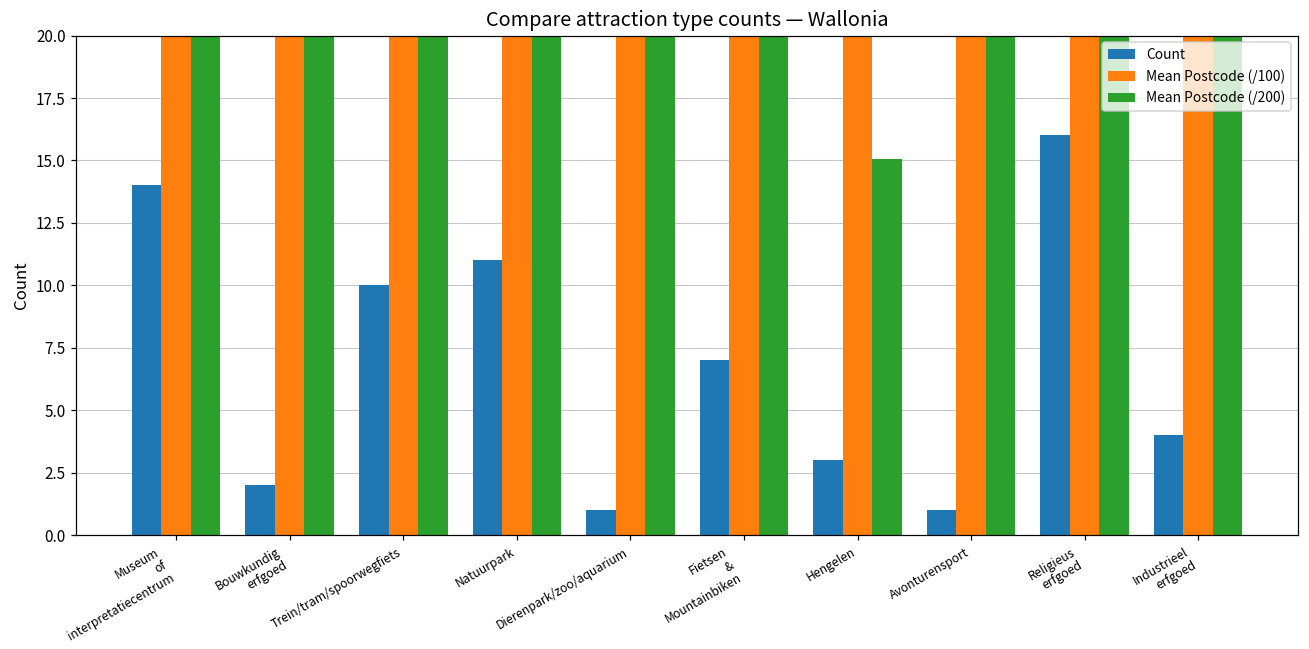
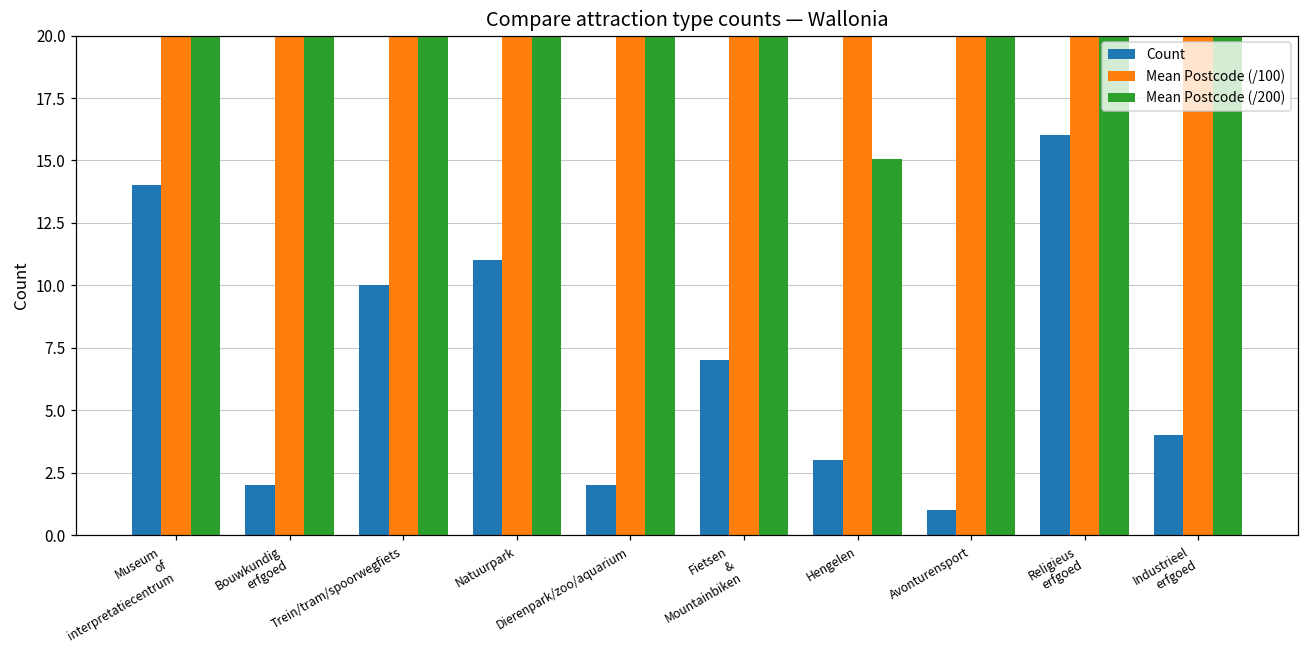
  {
    "Count": {
      "Museum of interpretatiecentrum": 14,
      "Bouwkundig erfgoed": 2,
      "Trein/tram/spoorwegfiets": 10,
      "Natuurpark": 11,
-     "Dierenpark/zoo/aquarium": 1,
+     "Dierenpark/zoo/aquarium": 2,
      "Fietsen & Mountainbiken": 7,
      "Hengelen": 3,
      "Avonturensport": 1,
      "Religieus erfgoed": 16,
      "Industrieel erfgoed": 4
    },
    "Mean Postcode (/200)": {
      "Hengelen": 15
    }
  }
